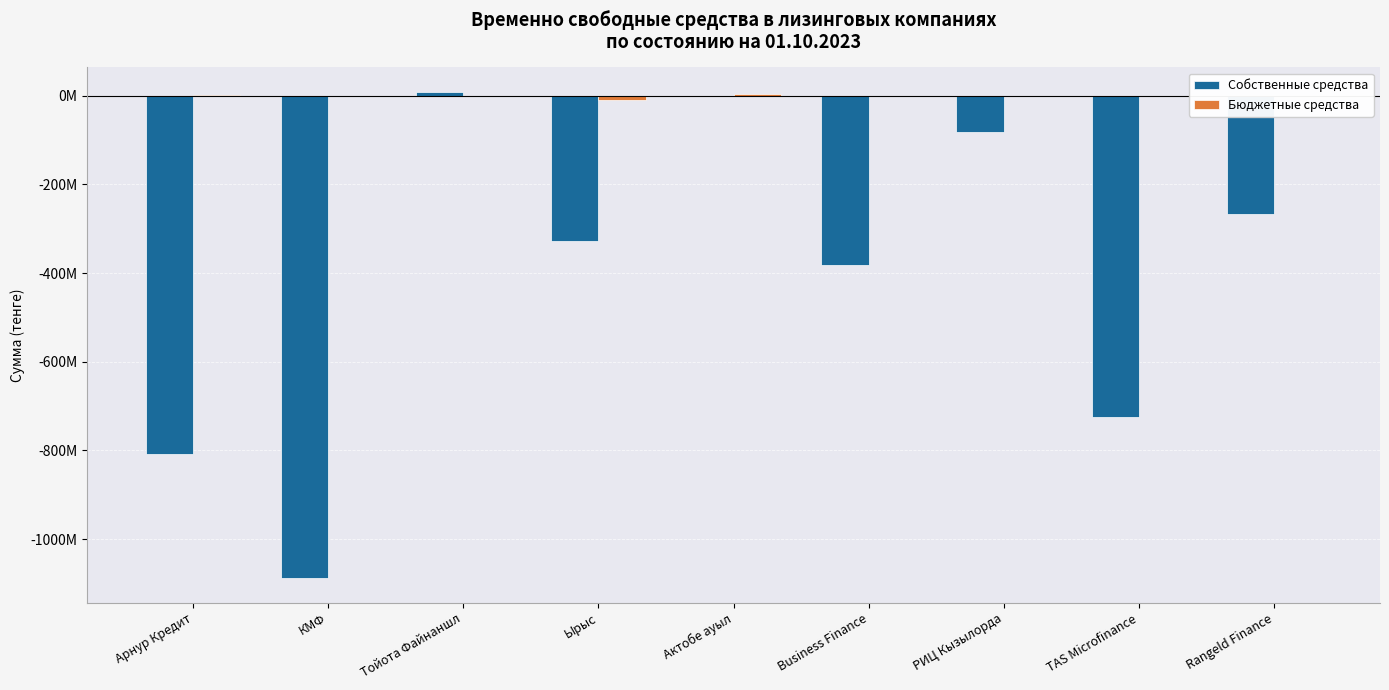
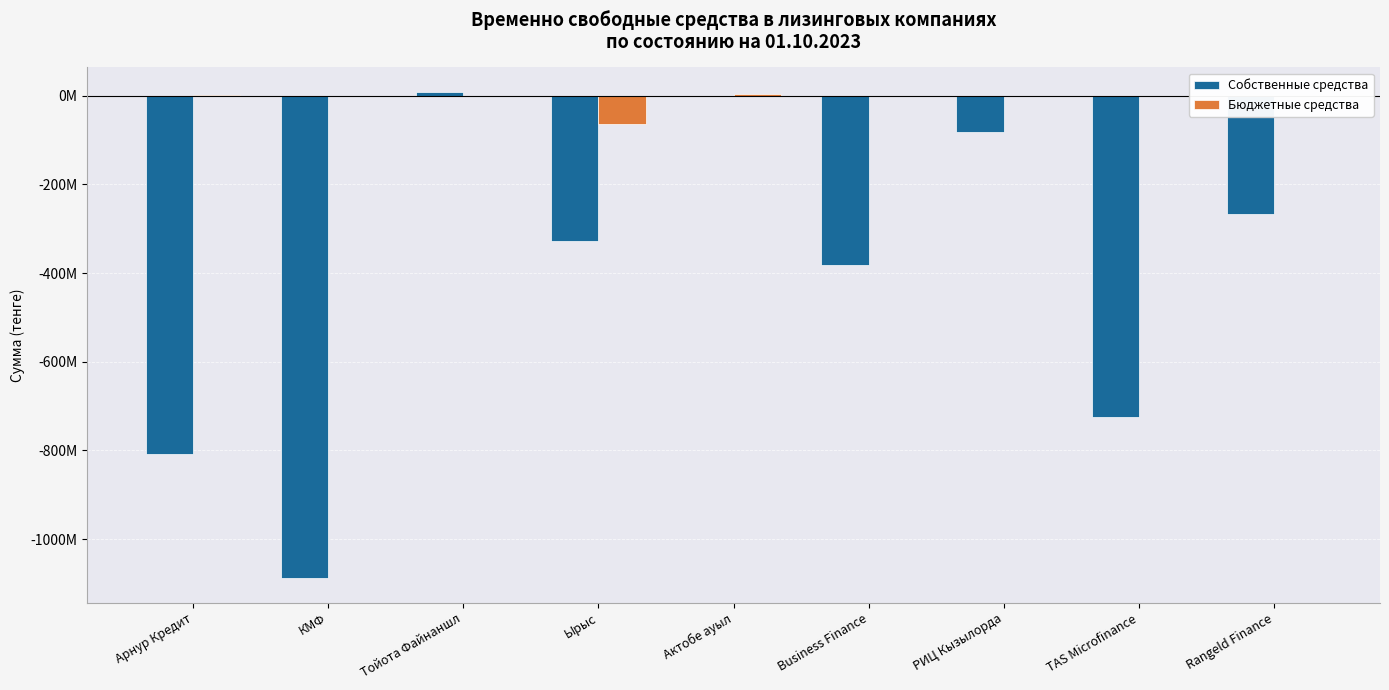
  {
    "Собственные средства": {
      "Арнур Кредит": -810000000,
      "КМФ": -1090000000,
      "Тойота Файнаншл": 10000000,
      "Ырыс": -330000000,
      "Актобе ауыл": 0,
      "Business Finance": -380000000,
      "РИЦ Кызылорда": -80000000,
      "TAS Microfinance": -730000000,
      "Rangeld Finance": -270000000
    },
    "Бюджетные средства": {
      "КМФ": 0,
      "Тойота Файнаншл": 0,
-     "Ырыс": -10000000,
+     "Ырыс": -60000000,
      "Business Finance": 0,
      "РИЦ Кызылорда": 0,
      "TAS Microfinance": 0
    }
  }
